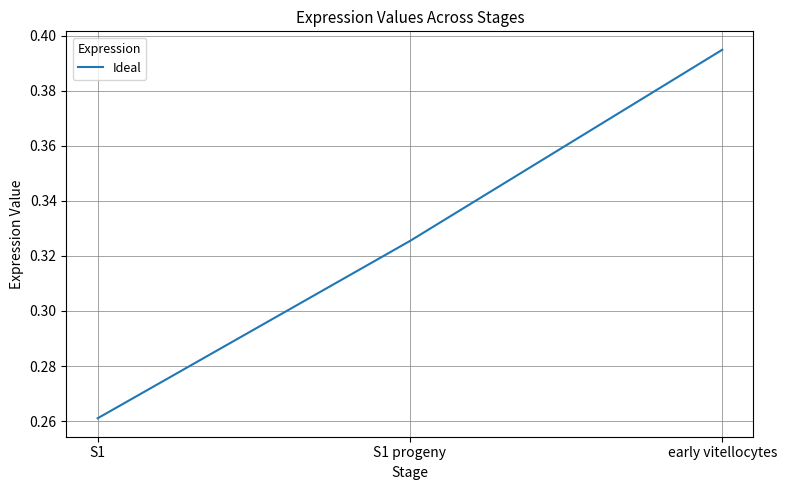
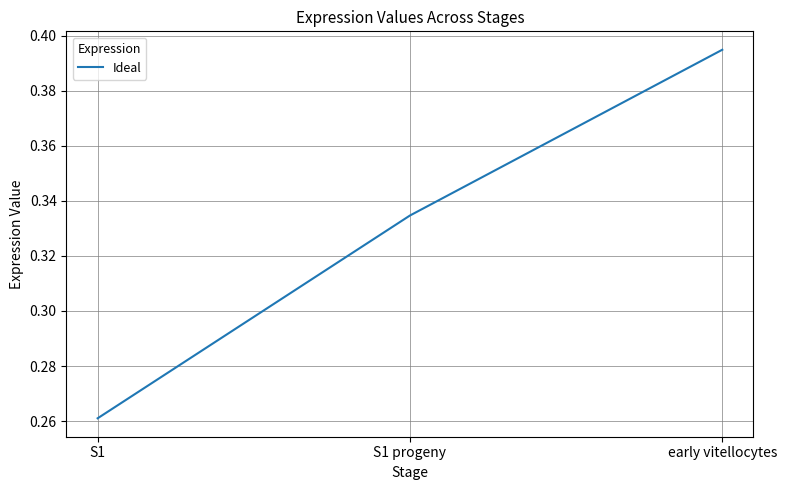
  {
    "S1": 0.261,
-   "S1 progeny": 0.325,
+   "S1 progeny": 0.335,
    "early vitellocytes": 0.395
  }
